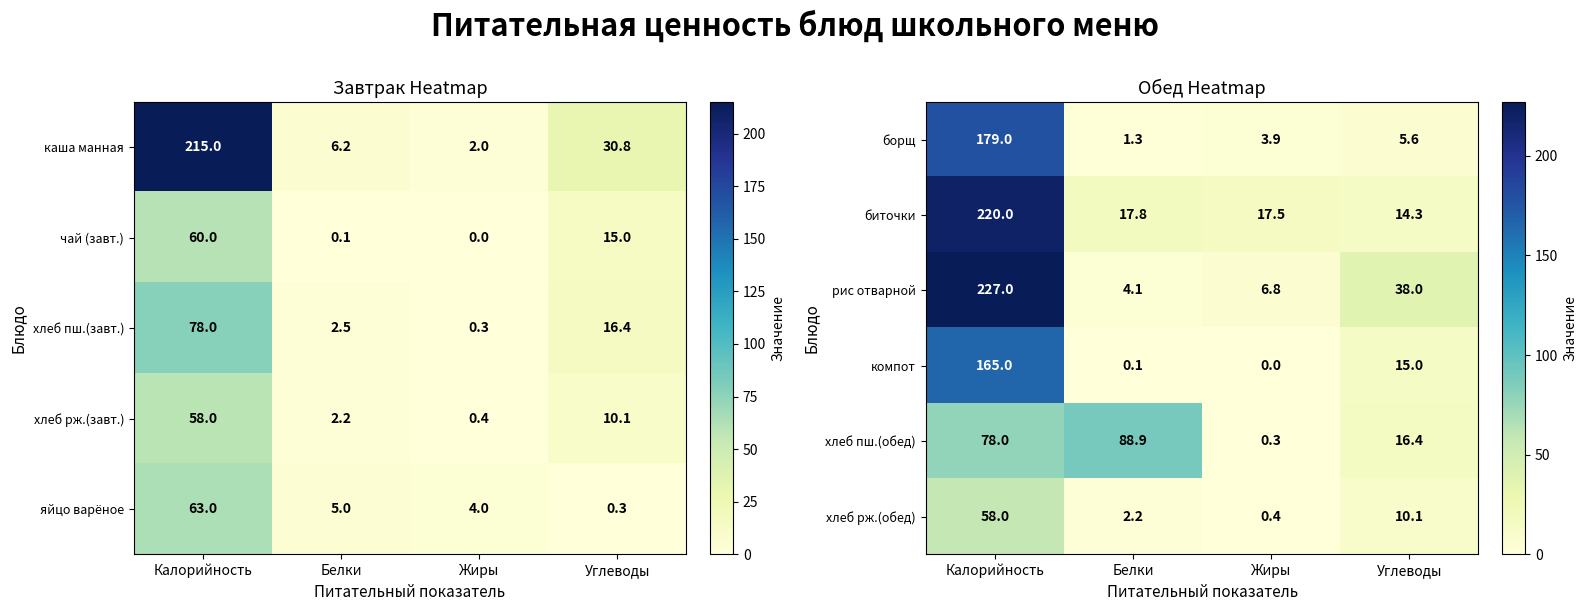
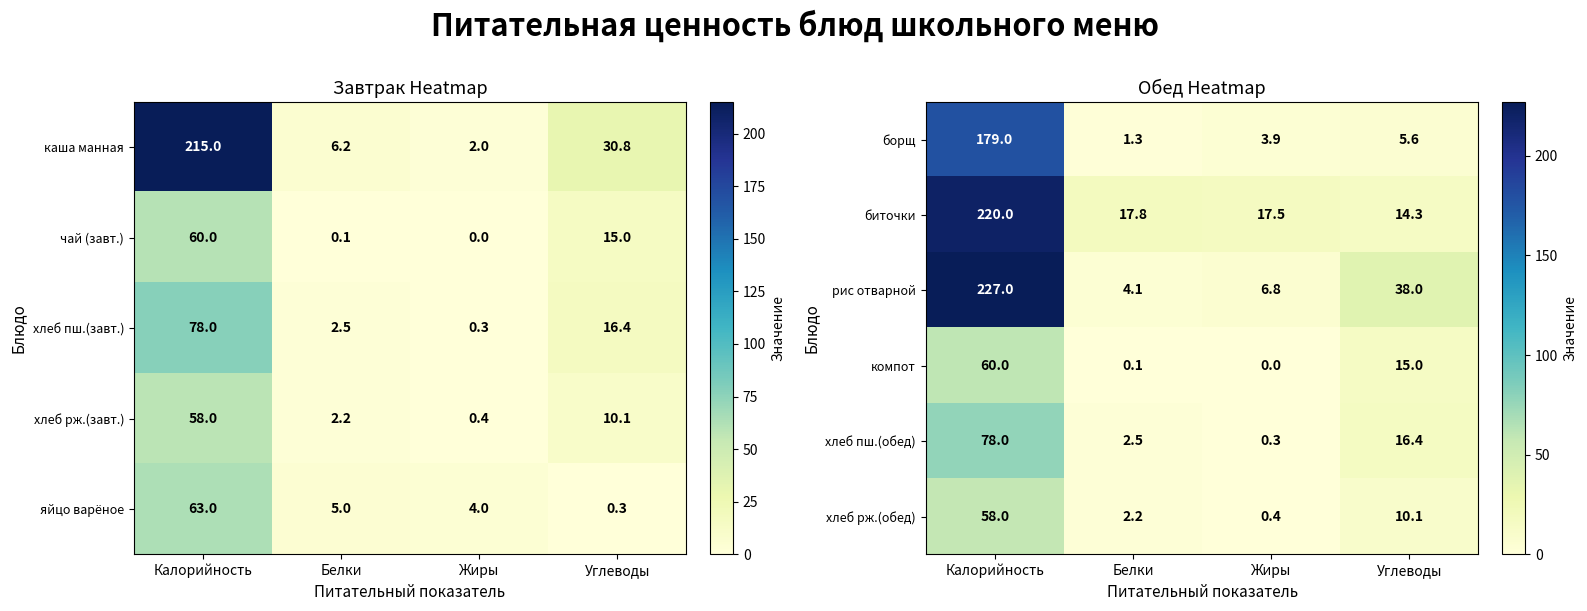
  {
    "Завтрак Heatmap": {
      "каша манная": {
        "Калорийность": 215.0,
        "Белки": 6.2,
        "Жиры": 2.0,
        "Углеводы": 30.8
      },
      "чай (завт.)": {
        "Калорийность": 60.0,
        "Белки": 0.1,
        "Жиры": 0.0,
        "Углеводы": 15.0
      },
      "хлеб пш.(завт.)": {
        "Калорийность": 78.0,
        "Белки": 2.5,
        "Жиры": 0.3,
        "Углеводы": 16.4
      },
      "хлеб рж.(завт.)": {
        "Калорийность": 58.0,
        "Белки": 2.2,
        "Жиры": 0.4,
        "Углеводы": 10.1
      },
      "яйцо варёное": {
        "Калорийность": 63.0,
        "Белки": 5.0,
        "Жиры": 4.0,
        "Углеводы": 0.3
      }
    },
    "Обед Heatmap": {
      "борщ": {
        "Калорийность": 179.0,
        "Белки": 1.3,
        "Жиры": 3.9,
        "Углеводы": 5.6
      },
      "биточки": {
        "Калорийность": 220.0,
        "Белки": 17.8,
        "Жиры": 17.5,
        "Углеводы": 14.3
      },
      "рис отварной": {
        "Калорийность": 227.0,
        "Белки": 4.1,
        "Жиры": 6.8,
        "Углеводы": 38.0
      },
      "компот": {
-       "Калорийность": 165.0,
+       "Калорийность": 60.0,
        "Белки": 0.1,
        "Жиры": 0.0,
        "Углеводы": 15.0
      },
      "хлеб пш.(обед)": {
        "Калорийность": 78.0,
-       "Белки": 88.9,
+       "Белки": 2.5,
        "Жиры": 0.3,
        "Углеводы": 16.4
      },
      "хлеб рж.(обед)": {
        "Калорийность": 58.0,
        "Белки": 2.2,
        "Жиры": 0.4,
        "Углеводы": 10.1
      }
    }
  }
